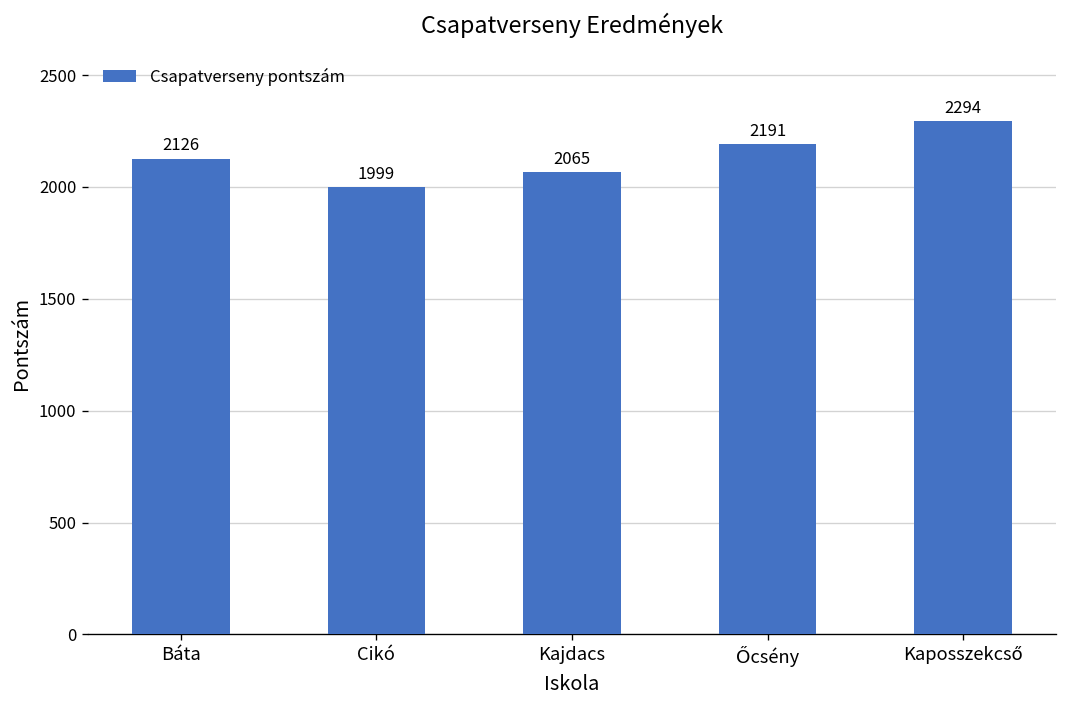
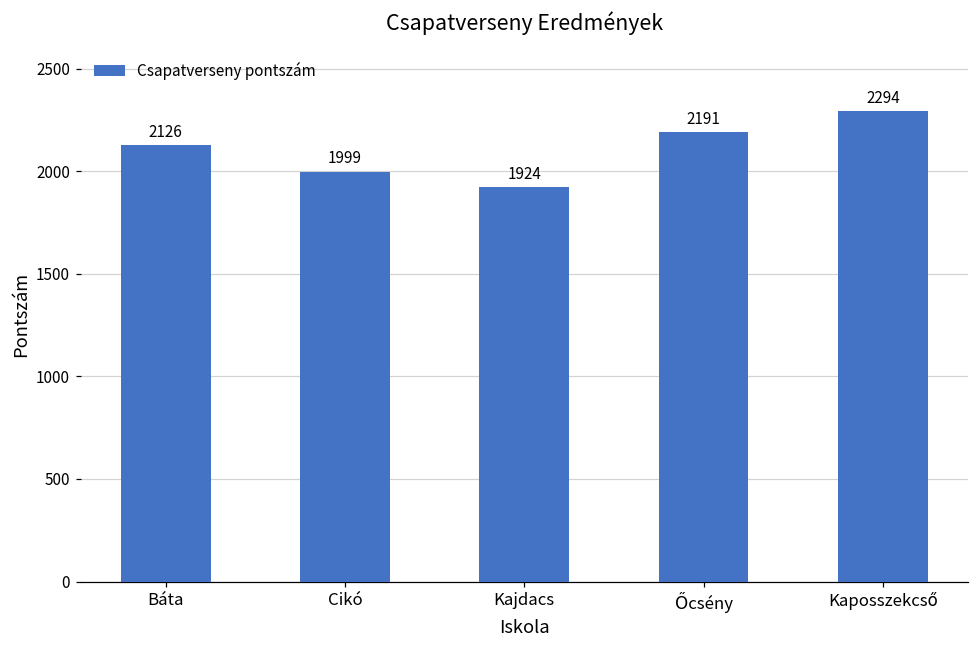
  {
    "Báta": 2126,
    "Cikó": 1999,
-   "Kajdacs": 2065,
+   "Kajdacs": 1924,
    "Őcsény": 2191,
    "Kaposszekcső": 2294
  }
